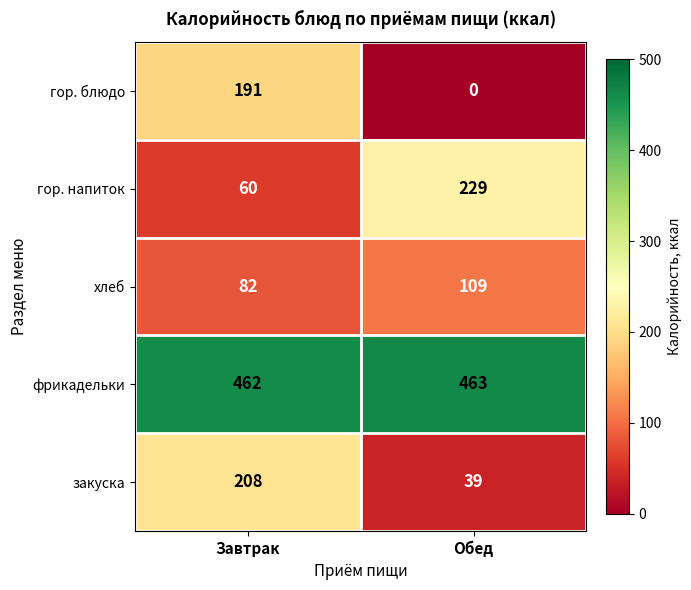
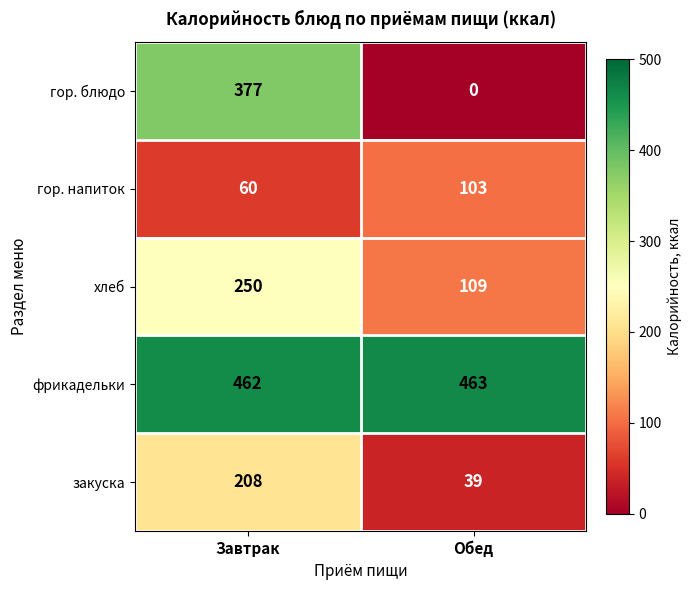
  {
    "гор. блюдо": {
-     "Завтрак": 191,
+     "Завтрак": 377,
      "Обед": 0
    },
    "гор. напиток": {
      "Завтрак": 60,
-     "Обед": 229
+     "Обед": 103
    },
    "хлеб": {
-     "Завтрак": 82,
+     "Завтрак": 250,
      "Обед": 109
    },
    "фрикадельки": {
      "Завтрак": 462,
      "Обед": 463
    },
    "закуска": {
      "Завтрак": 208,
      "Обед": 39
    }
  }
